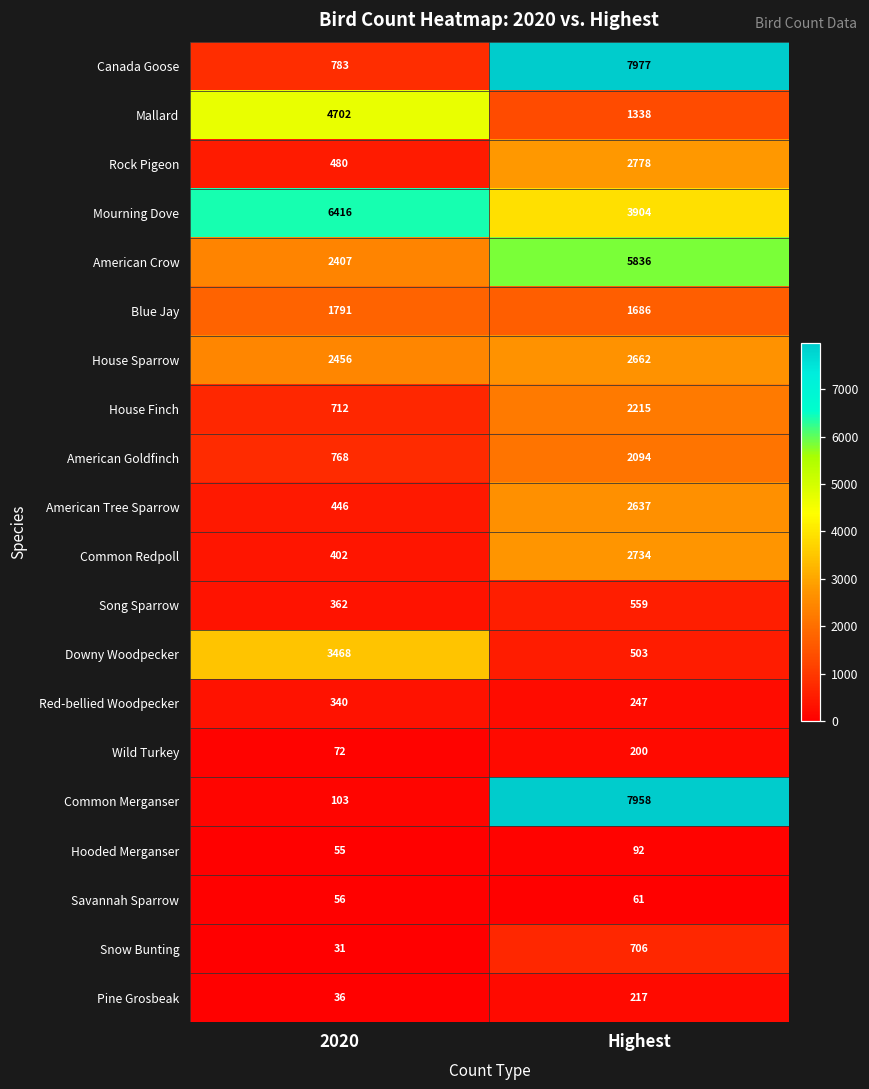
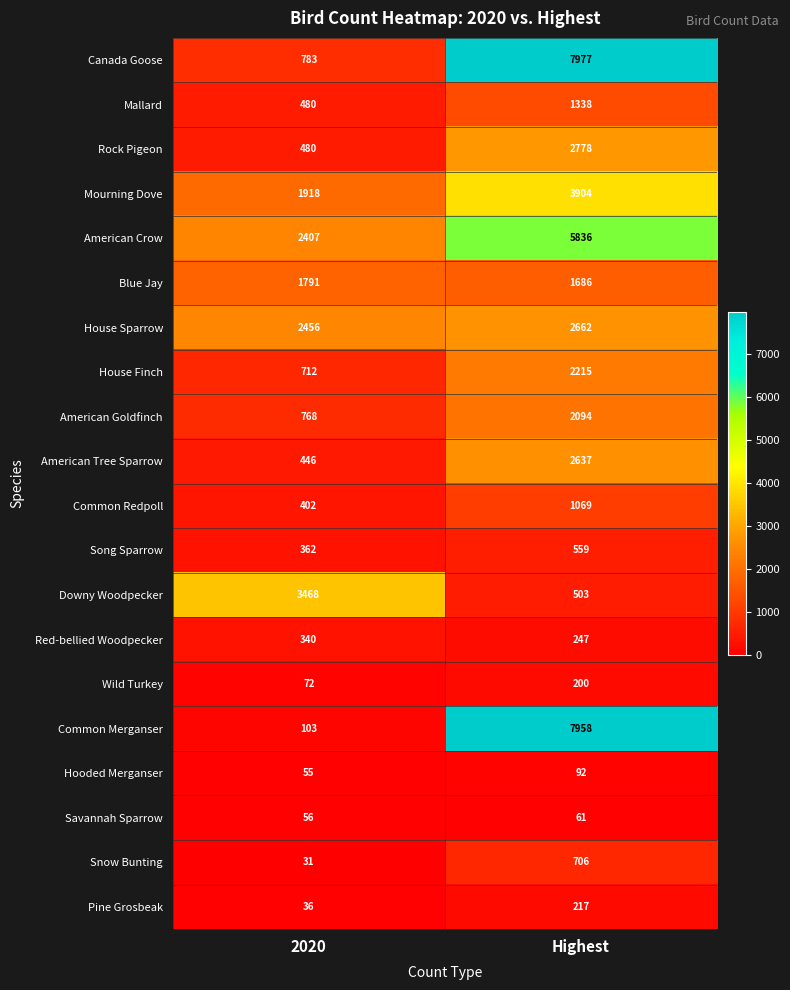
  {
    "Canada Goose": {
      "2020": 783,
      "Highest": 7977
    },
    "Mallard": {
-     "2020": 4702,
+     "2020": 480,
      "Highest": 1338
    },
    "Rock Pigeon": {
      "2020": 480,
      "Highest": 2778
    },
    "Mourning Dove": {
-     "2020": 6416,
+     "2020": 1918,
      "Highest": 3904
    },
    "American Crow": {
      "2020": 2407,
      "Highest": 5836
    },
    "Blue Jay": {
      "2020": 1791,
      "Highest": 1686
    },
    "House Sparrow": {
      "2020": 2456,
      "Highest": 2662
    },
    "House Finch": {
      "2020": 712,
      "Highest": 2215
    },
    "American Goldfinch": {
      "2020": 768,
      "Highest": 2094
    },
    "American Tree Sparrow": {
      "2020": 446,
      "Highest": 2637
    },
    "Common Redpoll": {
      "2020": 402,
-     "Highest": 2734
+     "Highest": 1069
    },
    "Song Sparrow": {
      "2020": 362,
      "Highest": 559
    },
    "Downy Woodpecker": {
      "2020": 3468,
      "Highest": 503
    },
    "Red-bellied Woodpecker": {
      "2020": 340,
      "Highest": 247
    },
    "Wild Turkey": {
      "2020": 72,
      "Highest": 200
    },
    "Common Merganser": {
      "2020": 103,
      "Highest": 7958
    },
    "Hooded Merganser": {
      "2020": 55,
      "Highest": 92
    },
    "Savannah Sparrow": {
      "2020": 56,
      "Highest": 61
    },
    "Snow Bunting": {
      "2020": 31,
      "Highest": 706
    },
    "Pine Grosbeak": {
      "2020": 36,
      "Highest": 217
    }
  }
